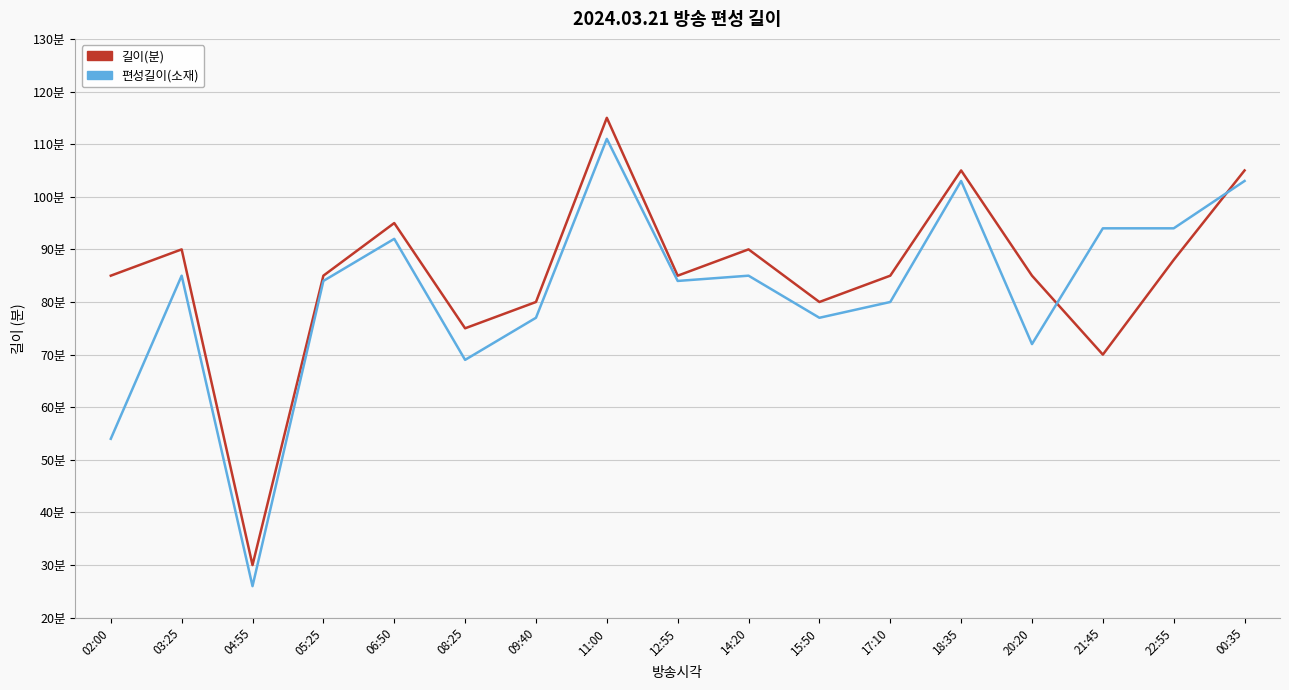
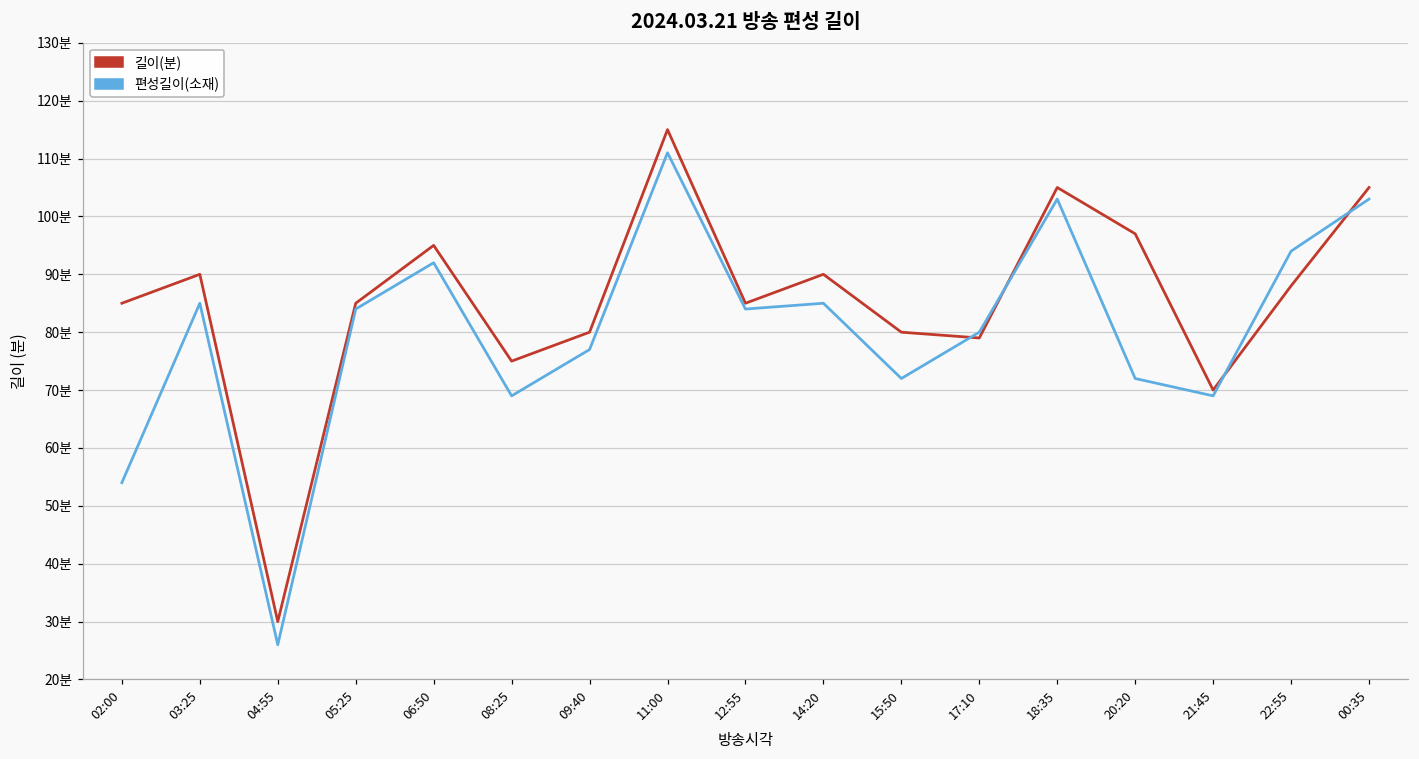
  {
    "길이(분)": {
      "02:00": "85분",
      "03:25": "90분",
      "04:55": "30분",
      "05:25": "85분",
      "06:50": "95분",
      "08:25": "75분",
      "09:40": "80분",
      "11:00": "115분",
      "12:55": "85분",
      "14:20": "90분",
      "15:50": "80분",
-     "17:10": "85분",
+     "17:10": "79분",
      "18:35": "105분",
-     "20:20": "85분",
+     "20:20": "97분",
      "21:45": "70분",
      "22:55": "88분",
      "00:35": "105분"
    },
    "편성길이(소재)": {
      "02:00": "54분",
      "03:25": "85분",
      "04:55": "26분",
      "05:25": "84분",
      "06:50": "92분",
      "08:25": "69분",
      "09:40": "77분",
      "11:00": "111분",
      "12:55": "84분",
      "14:20": "85분",
-     "15:50": "77분",
+     "15:50": "72분",
      "17:10": "80분",
      "18:35": "103분",
      "20:20": "72분",
-     "21:45": "94분",
+     "21:45": "69분",
      "22:55": "94분",
      "00:35": "103분"
    }
  }
